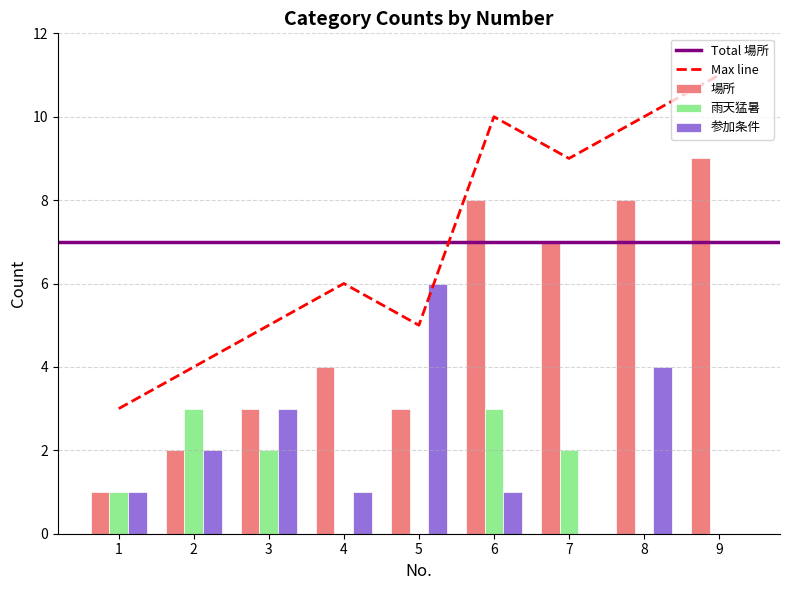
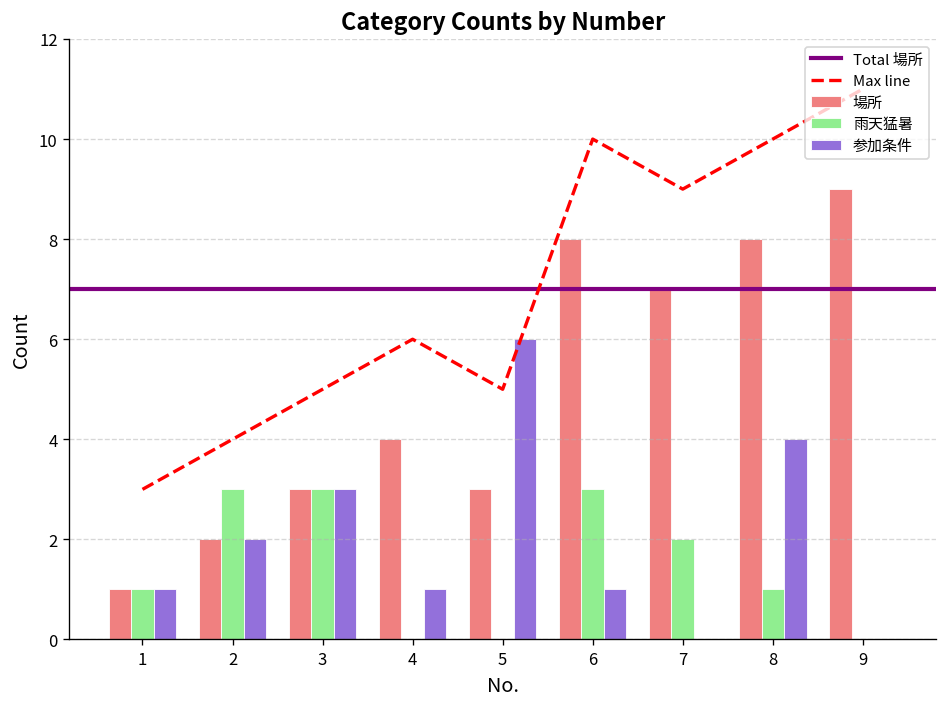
  {
    "場所": {
      "1": 1,
      "2": 2,
      "3": 3,
      "4": 4,
      "5": 3,
      "6": 8,
      "7": 7,
      "8": 8,
      "9": 9
    },
    "Max line": {
      "1": 3,
      "2": 4,
      "3": 5,
      "4": 6,
      "5": 5,
      "6": 10,
      "7": 9,
      "8": 10
    },
    "雨天猛暑": {
      "1": 1,
      "2": 3,
-     "3": 2,
+     "3": 3,
      "4": 0,
      "5": 0,
      "6": 3,
      "7": 2,
-     "8": 0,
+     "8": 1,
      "9": 0
    },
    "参加条件": {
      "1": 1,
      "2": 2,
      "3": 3,
      "4": 1,
      "5": 6,
      "6": 1,
      "7": 0,
      "8": 4,
      "9": 0
    }
  }
